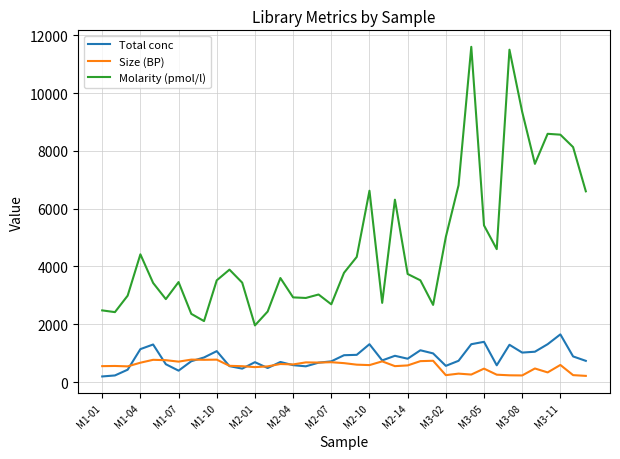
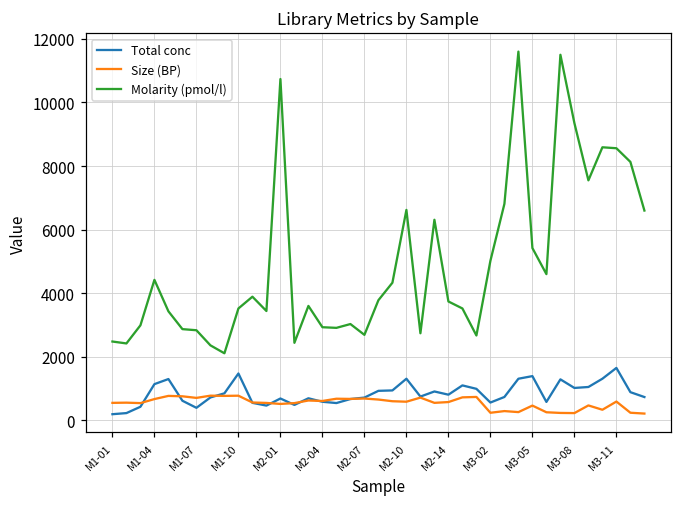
  {
    "Total conc": {
      "M1-01": 200,
      "M1-04": 1100,
      "M1-07": 400,
-     "M1-10": 1100,
+     "M1-10": 1500,
      "M2-01": 700,
      "M2-10": 1300,
      "M2-14": 800,
      "M3-02": 600,
      "M3-05": 1400,
      "M3-08": 1000,
      "M3-11": 1700
    },
    "Size (BP)": {
      "M1-01": 600,
      "M1-04": 700,
      "M1-07": 700,
      "M1-10": 800,
      "M2-01": 500,
      "M2-10": 600,
      "M2-14": 600,
      "M3-02": 200,
      "M3-05": 500,
      "M3-08": 200,
      "M3-11": 600
    },
    "Molarity (pmol/l)": {
      "M1-01": 2500,
      "M1-04": 4400,
-     "M1-07": 3500,
+     "M1-07": 2800,
      "M1-10": 3500,
-     "M2-01": 2000,
+     "M2-01": 10700,
      "M2-04": 2900,
      "M2-07": 2700,
      "M2-10": 6600,
      "M2-14": 3700,
      "M3-02": 5000,
      "M3-05": 5400,
      "M3-08": 9400,
      "M3-11": 8600
    }
  }
